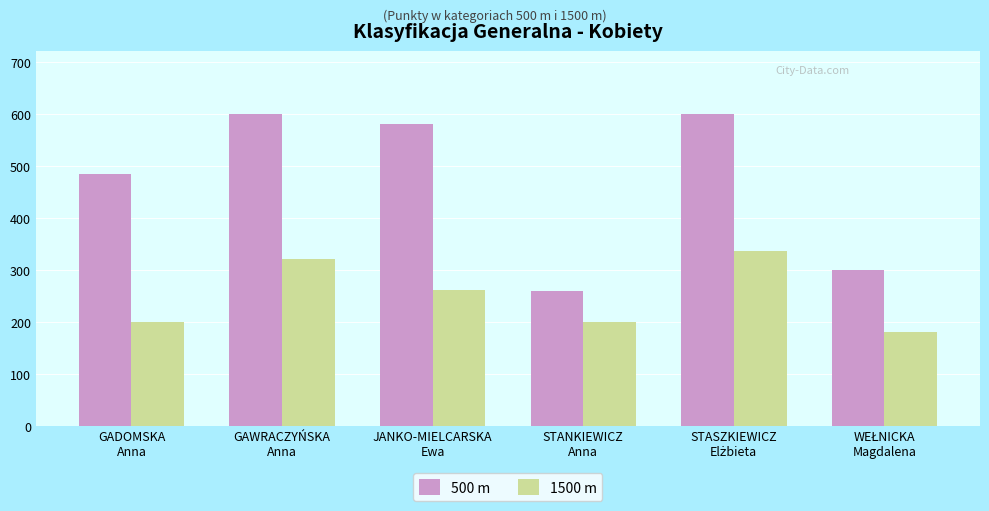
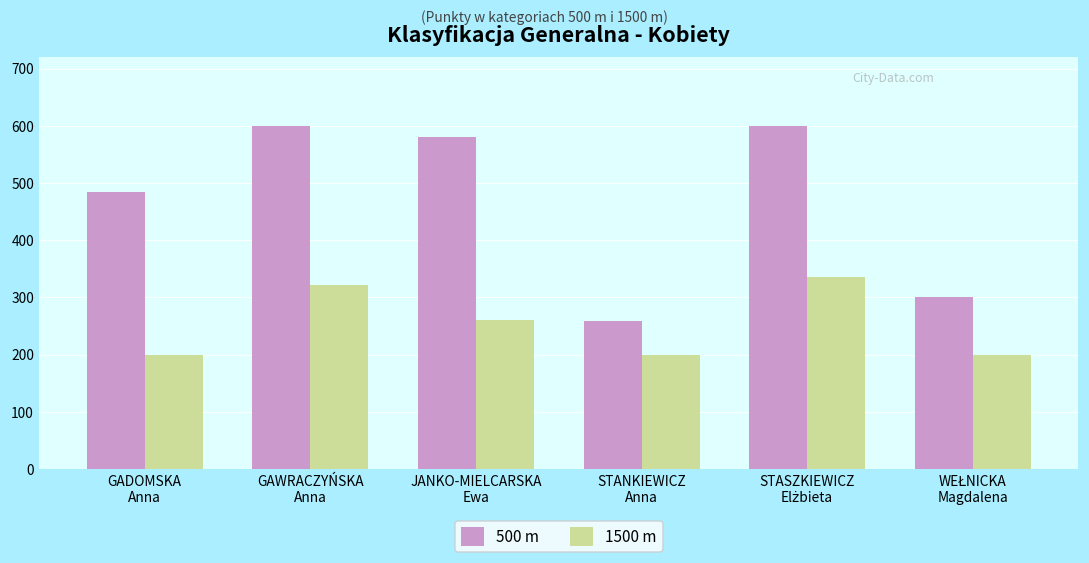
  {
    "500 m": {
      "GADOMSKA Anna": 480,
      "GAWRACZYŃSKA Anna": 600,
      "JANKO-MIELCARSKA Ewa": 580,
      "STANKIEWICZ Anna": 260,
      "STASZKIEWICZ Elżbieta": 600,
      "WEŁNICKA Magdalena": 300
    },
    "1500 m": {
      "GADOMSKA Anna": 200,
      "GAWRACZYŃSKA Anna": 320,
      "JANKO-MIELCARSKA Ewa": 260,
      "STANKIEWICZ Anna": 200,
      "STASZKIEWICZ Elżbieta": 340,
-     "WEŁNICKA Magdalena": 180
+     "WEŁNICKA Magdalena": 200
    }
  }
